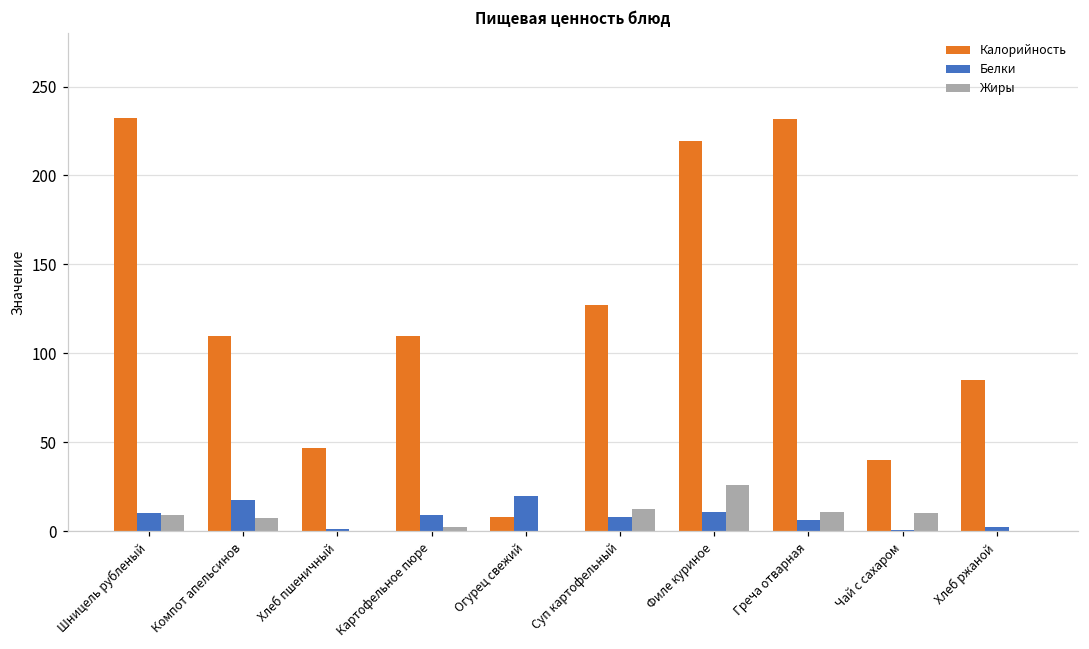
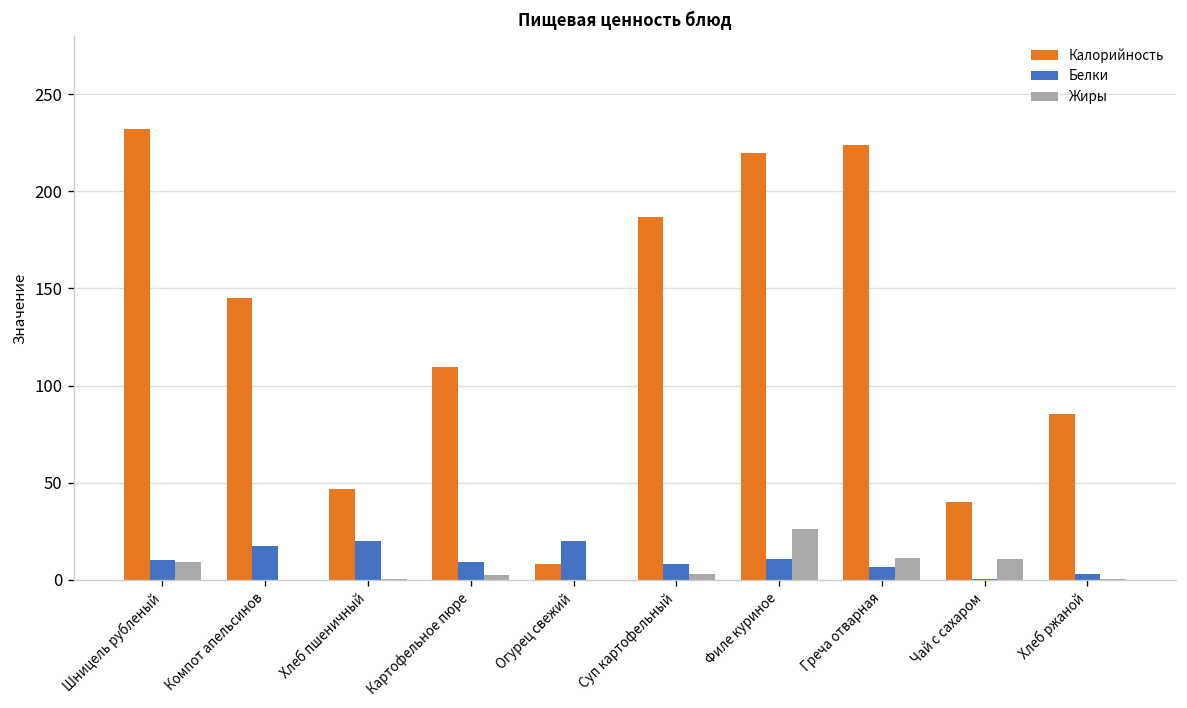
  {
    "Калорийность": {
      "Шницель рубленый": 232,
-     "Компот апельсинов": 110,
+     "Компот апельсинов": 145,
      "Хлеб пшеничный": 47,
      "Картофельное пюре": 110,
      "Огурец свежий": 8,
-     "Суп картофельный": 127,
+     "Суп картофельный": 187,
      "Филе куриное": 220,
-     "Греча отварная": 232,
+     "Греча отварная": 224,
      "Чай с сахаром": 40,
      "Хлеб ржаной": 85
    },
    "Белки": {
      "Шницель рубленый": 10,
      "Компот апельсинов": 18,
-     "Хлеб пшеничный": 2,
+     "Хлеб пшеничный": 20,
      "Картофельное пюре": 9,
      "Огурец свежий": 20,
      "Суп картофельный": 8,
      "Филе куриное": 11,
      "Греча отварная": 7,
      "Хлеб ржаной": 3
    },
    "Жиры": {
      "Шницель рубленый": 9,
-     "Компот апельсинов": 7,
+     "Компот апельсинов": 0,
      "Картофельное пюре": 2,
-     "Суп картофельный": 13,
+     "Суп картофельный": 3,
      "Филе куриное": 26,
      "Греча отварная": 11,
      "Чай с сахаром": 11
    }
  }
